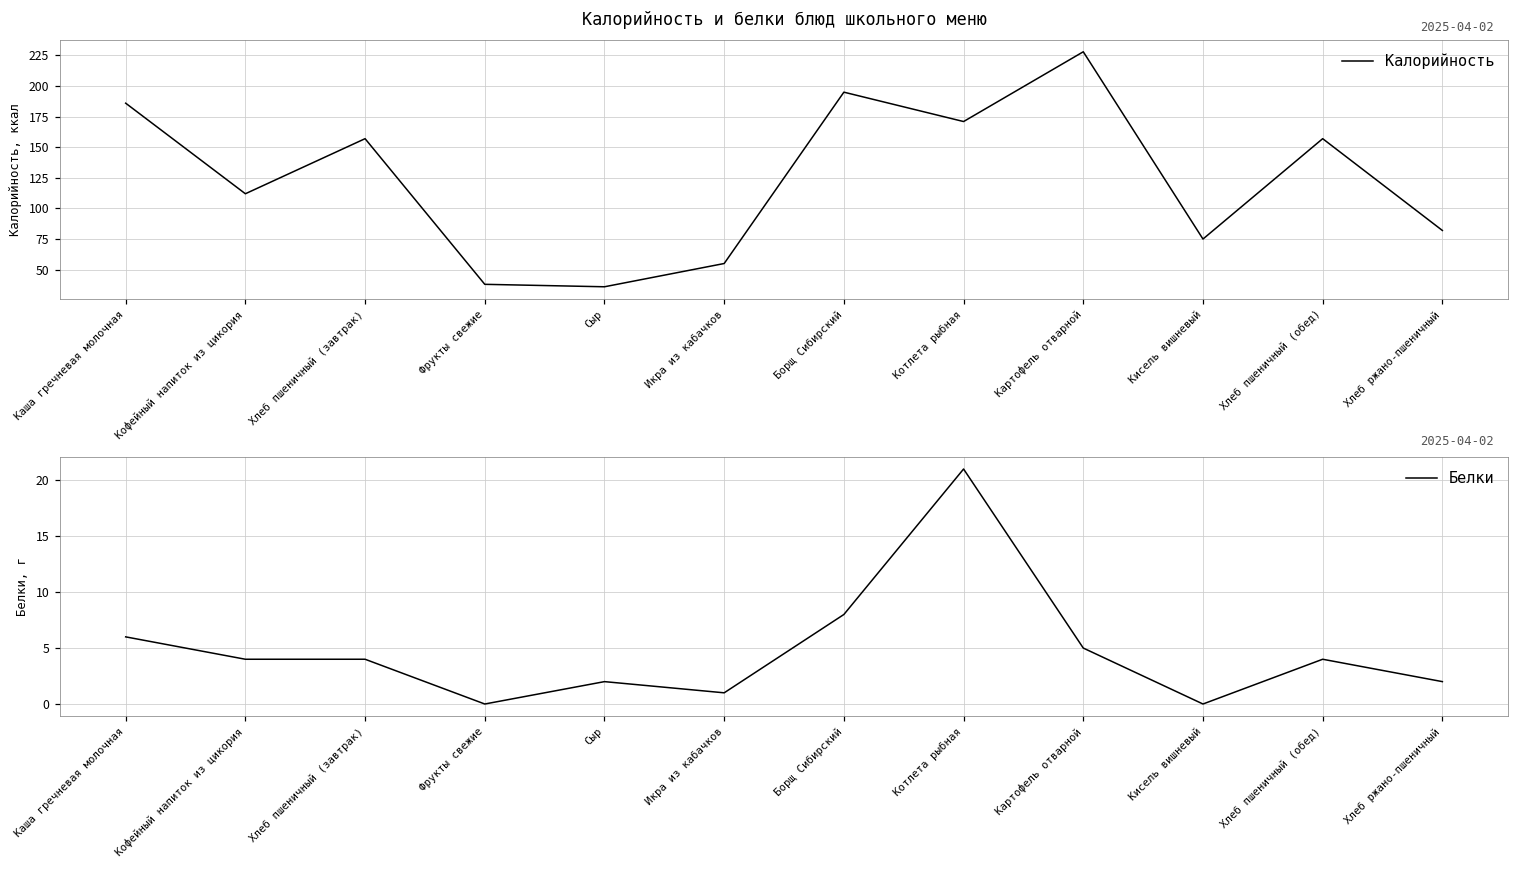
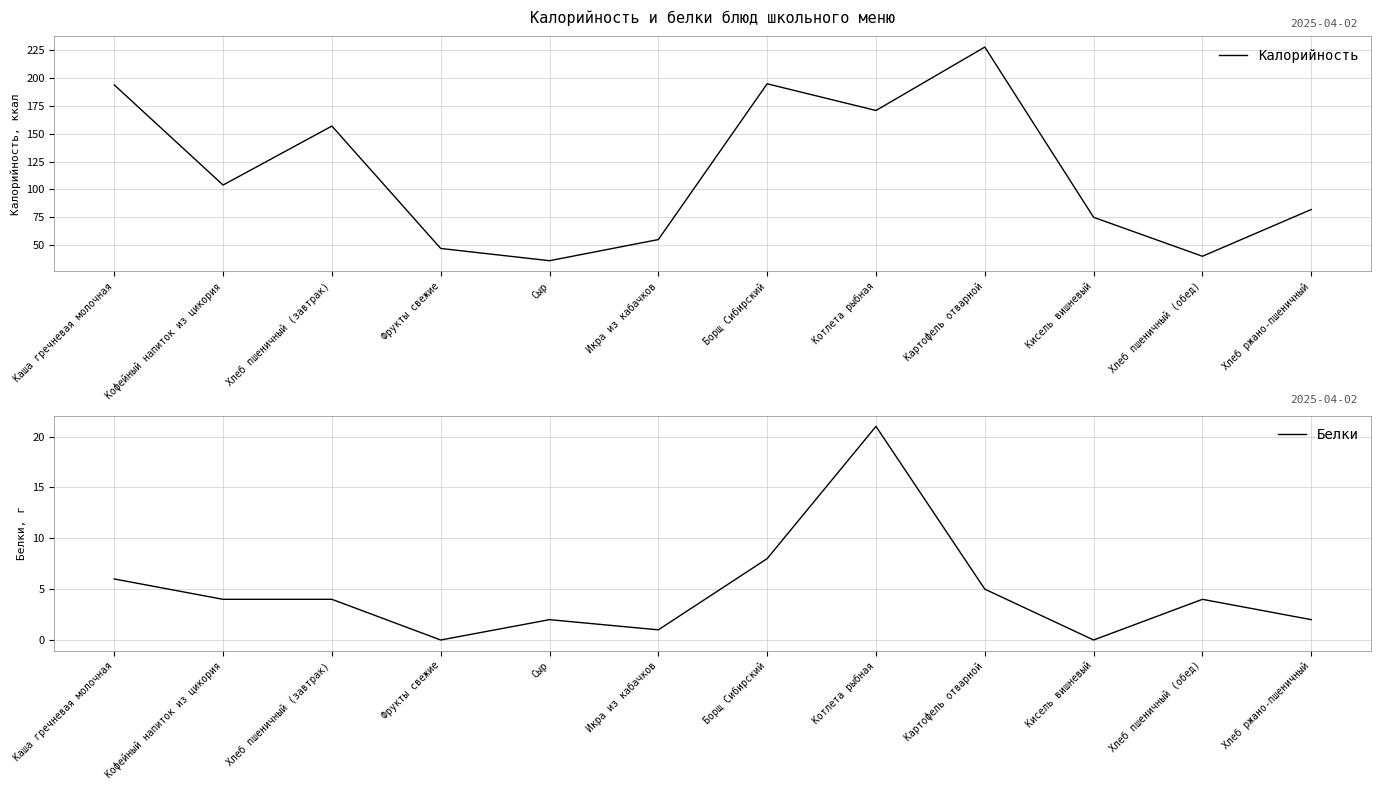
  {
    "Калорийность и белки блюд школьного меню": {
-     "Каша гречневая молочная": 186,
-     "Кофейный напиток из цикория": 112,
+     "Каша гречневая молочная": 194,
+     "Кофейный напиток из цикория": 104,
      "Хлеб пшеничный (завтрак)": 157,
-     "Фрукты свежие": 38,
+     "Фрукты свежие": 47,
      "Сыр": 36,
      "Икра из кабачков": 55,
      "Борщ Сибирский": 195,
      "Котлета рыбная": 171,
      "Картофель отварной": 228,
      "Кисель вишневый": 75,
-     "Хлеб пшеничный (обед)": 157,
+     "Хлеб пшеничный (обед)": 40,
      "Хлеб ржано-пшеничный": 82
    }
  }
